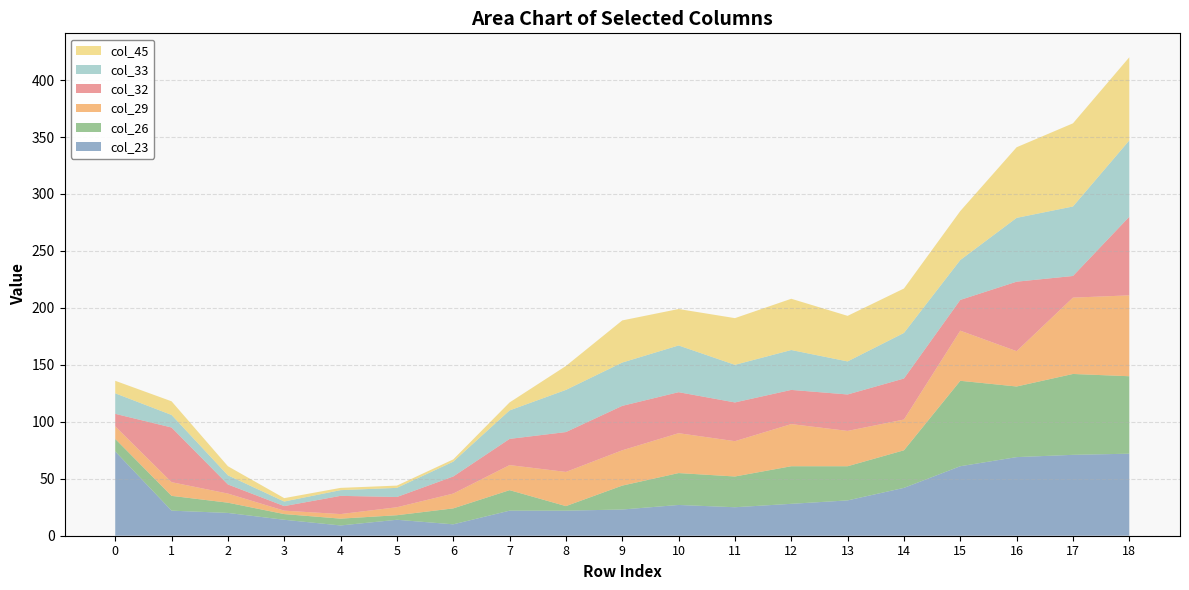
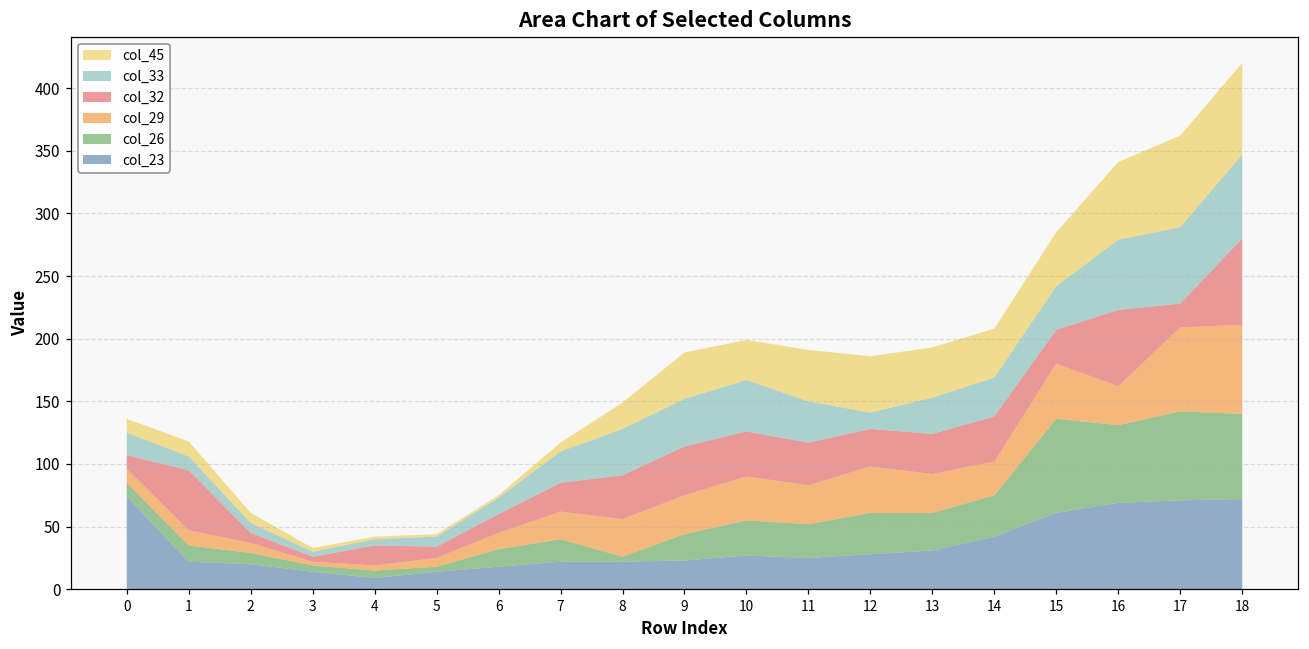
  {
    "col_23": {
      "0": 74,
      "1": 22,
      "2": 20,
      "3": 14,
      "4": 9,
      "5": 14,
-     "6": 10,
+     "6": 18,
      "7": 22,
      "8": 22,
      "9": 23,
      "10": 27,
      "11": 25,
      "12": 28,
      "13": 31,
      "14": 42,
      "15": 61,
      "16": 69,
      "17": 71,
      "18": 72
    },
    "col_26": {
      "0": 11,
      "1": 13,
      "2": 9,
      "3": 5,
      "4": 6,
      "5": 4,
      "6": 14,
      "7": 18,
      "8": 4,
      "9": 21,
      "10": 28,
      "11": 27,
      "12": 33,
      "13": 30,
      "14": 33,
      "15": 75,
      "16": 62,
      "17": 71,
      "18": 68
    },
    "col_32": {
      "0": 11,
      "1": 48,
      "2": 8,
      "3": 4,
      "4": 16,
      "5": 9,
      "6": 15,
      "7": 23,
      "8": 35,
      "9": 39,
      "10": 36,
      "11": 34,
      "12": 30,
      "13": 32,
      "14": 36,
      "15": 27,
      "16": 61,
      "17": 19,
      "18": 69
    },
    "col_33": {
      "0": 18,
      "1": 11,
      "2": 8,
      "3": 4,
      "7": 25,
      "8": 37,
      "9": 38,
      "10": 41,
      "11": 33,
-     "12": 35,
+     "12": 13,
      "13": 29,
-     "14": 40,
+     "14": 31,
      "15": 35,
      "16": 56,
      "17": 61,
      "18": 67
    }
  }
